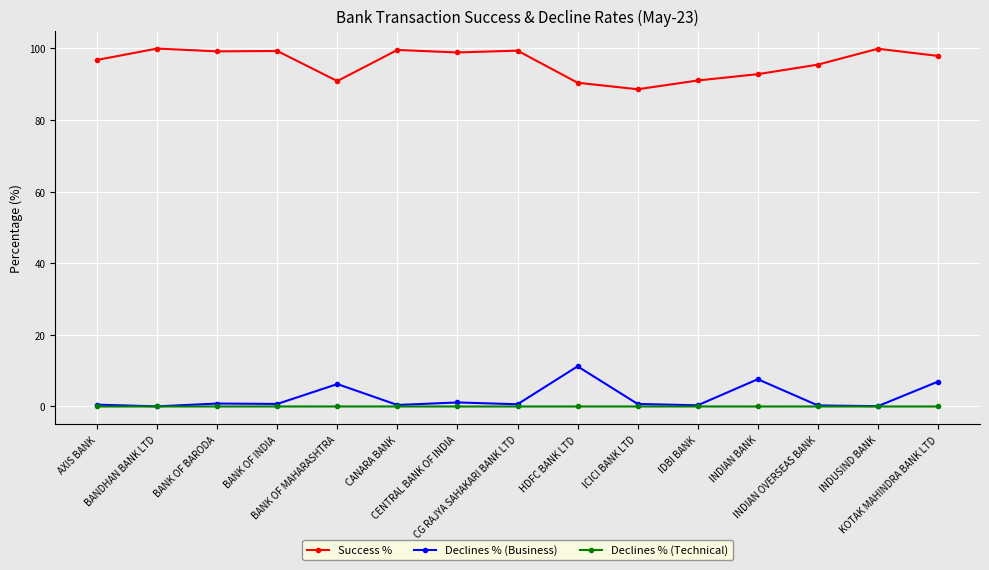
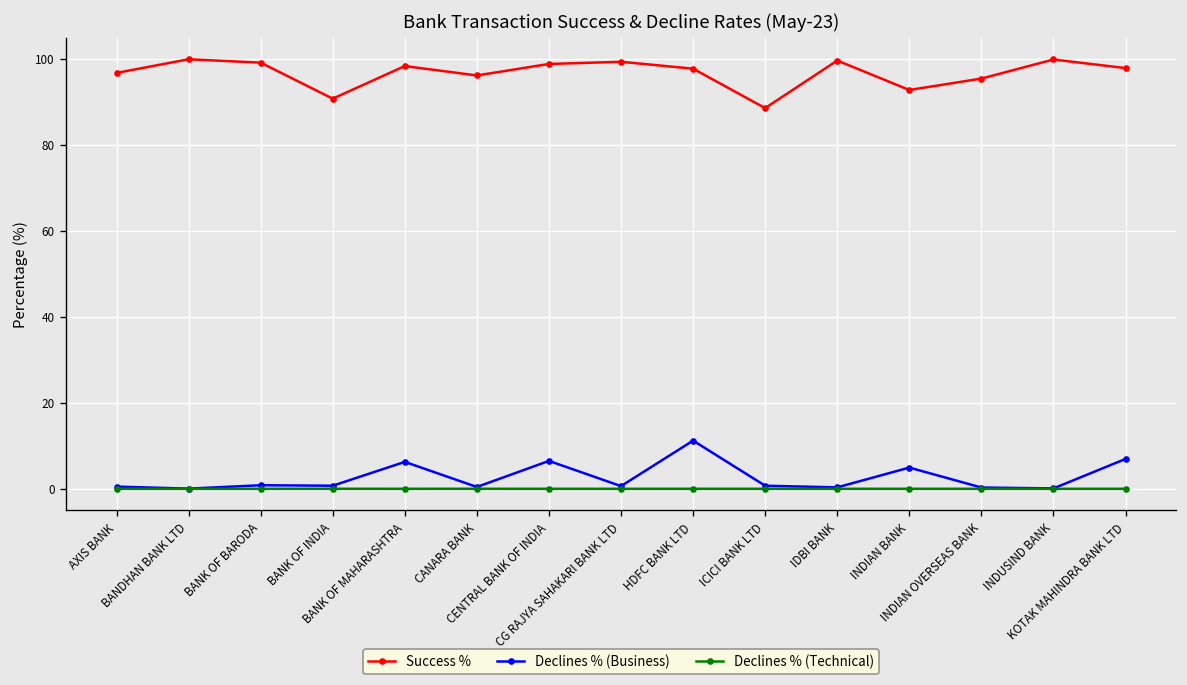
  {
    "Success %": {
      "AXIS BANK": 97,
      "BANDHAN BANK LTD": 100,
      "BANK OF BARODA": 99,
-     "BANK OF INDIA": 99,
-     "BANK OF MAHARASHTRA": 91,
-     "CANARA BANK": 100,
+     "BANK OF INDIA": 91,
+     "BANK OF MAHARASHTRA": 98,
+     "CANARA BANK": 96,
      "CENTRAL BANK OF INDIA": 99,
      "CG RAJYA SAHAKARI BANK LTD": 99,
-     "HDFC BANK LTD": 90,
+     "HDFC BANK LTD": 98,
      "ICICI BANK LTD": 89,
-     "IDBI BANK": 91,
+     "IDBI BANK": 100,
      "INDIAN BANK": 93,
      "INDIAN OVERSEAS BANK": 95,
      "INDUSIND BANK": 100,
      "KOTAK MAHINDRA BANK LTD": 98
    },
    "Declines % (Business)": {
      "BANK OF BARODA": 1,
      "BANK OF INDIA": 1,
      "BANK OF MAHARASHTRA": 6,
-     "CENTRAL BANK OF INDIA": 1,
+     "CENTRAL BANK OF INDIA": 6,
      "HDFC BANK LTD": 11,
      "ICICI BANK LTD": 1,
-     "INDIAN BANK": 8,
+     "INDIAN BANK": 5,
      "KOTAK MAHINDRA BANK LTD": 7
    },
    "Declines % (Technical)": {
      "BANK OF BARODA": 0,
      "BANK OF INDIA": 0,
      "BANK OF MAHARASHTRA": 0,
      "CENTRAL BANK OF INDIA": 0,
      "HDFC BANK LTD": 0,
      "ICICI BANK LTD": 0,
      "INDIAN BANK": 0,
      "KOTAK MAHINDRA BANK LTD": 0
    }
  }
